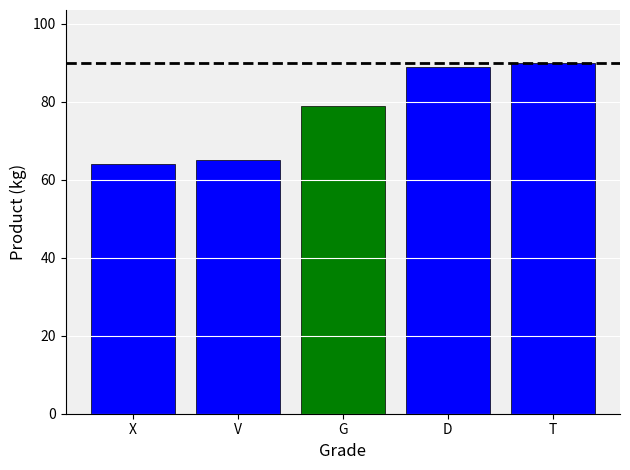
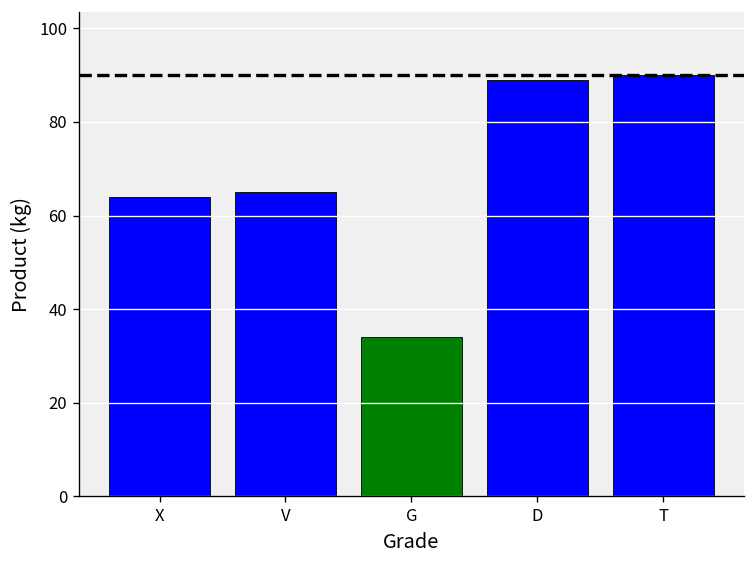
  {
    "X": 64,
    "V": 65,
-   "G": 79,
+   "G": 34,
    "D": 89,
    "T": 90
  }
